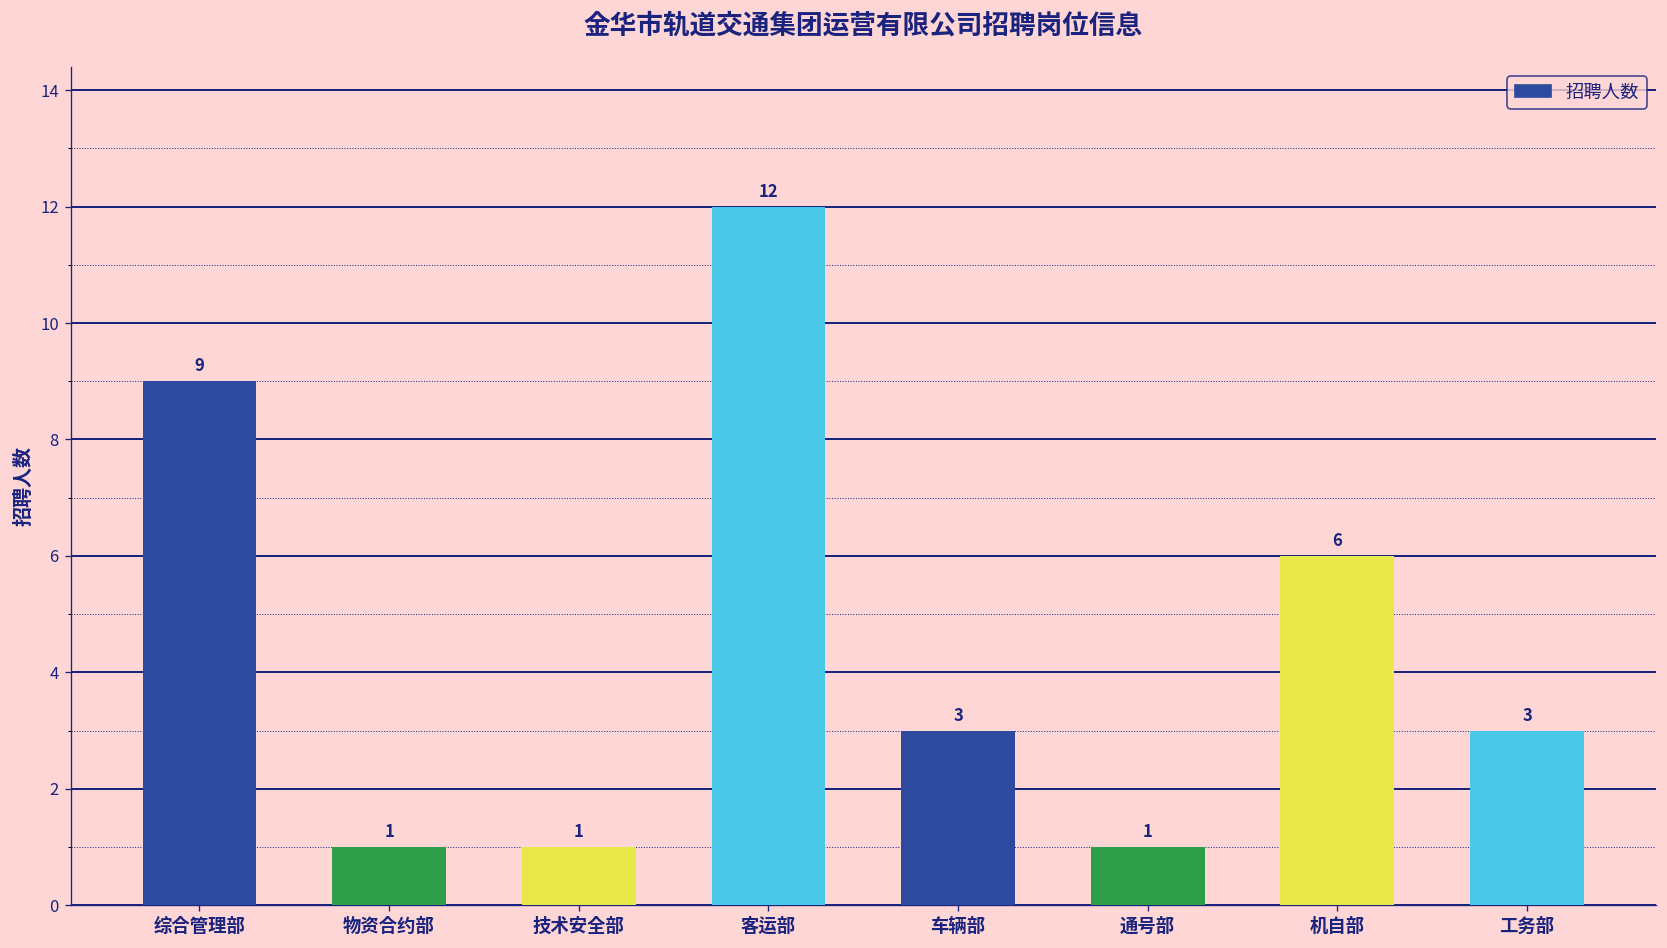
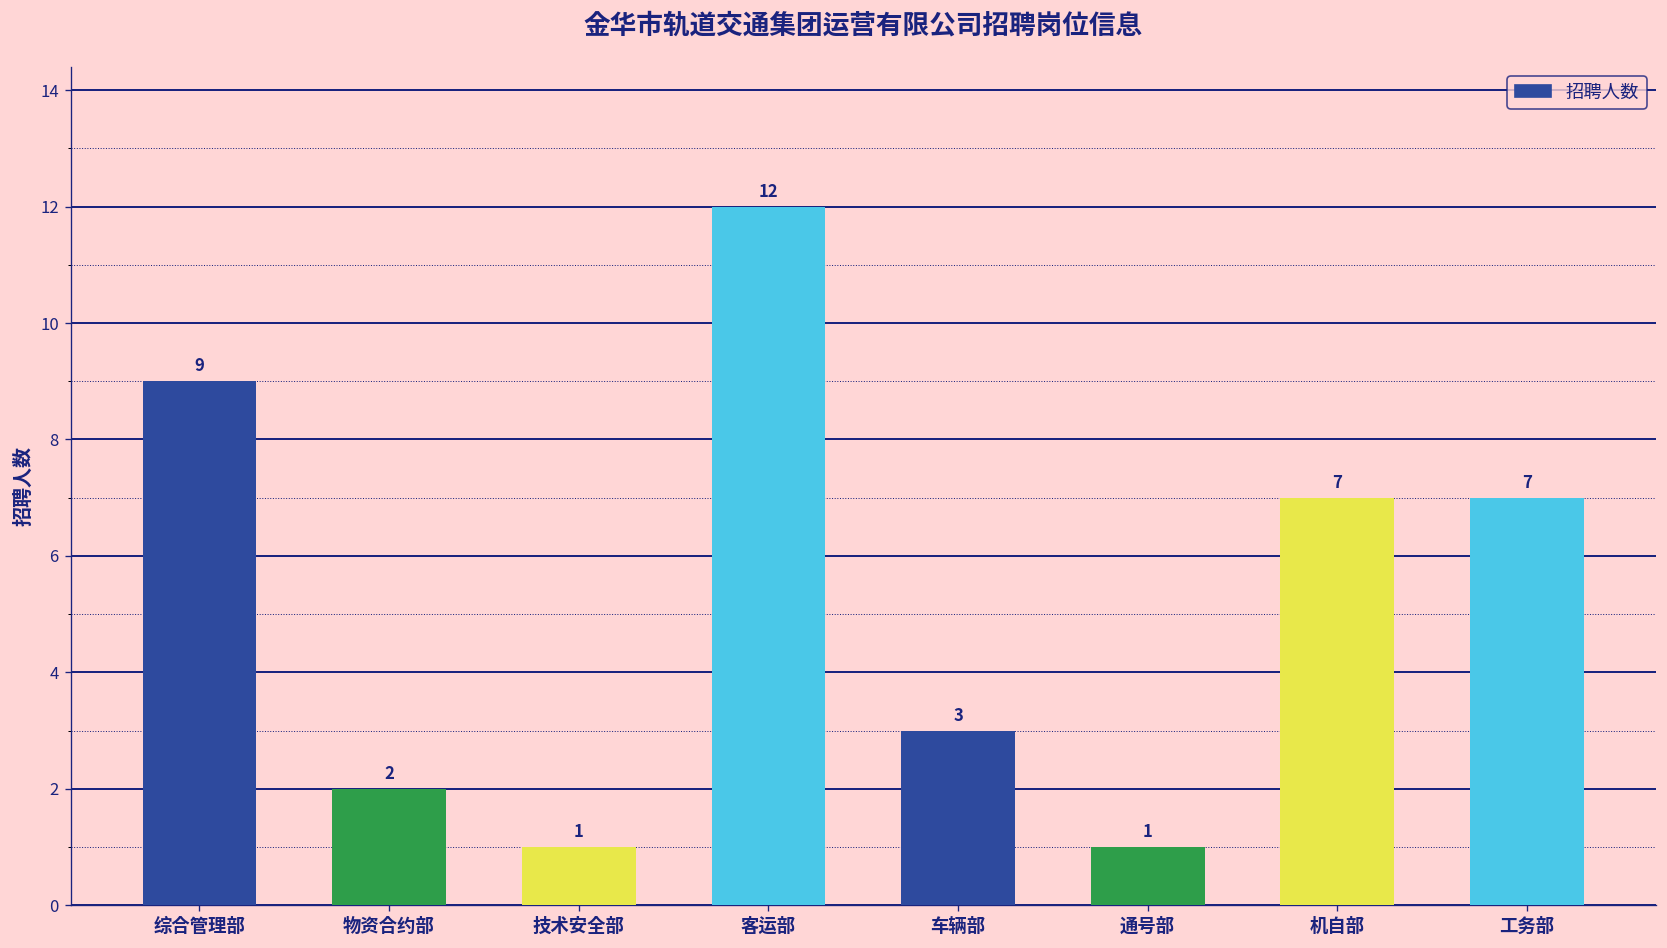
  {
    "综合管理部": 9,
-   "物资合约部": 1,
+   "物资合约部": 2,
    "技术安全部": 1,
    "客运部": 12,
    "车辆部": 3,
    "通号部": 1,
-   "机自部": 6,
-   "工务部": 3
+   "机自部": 7,
+   "工务部": 7
  }
